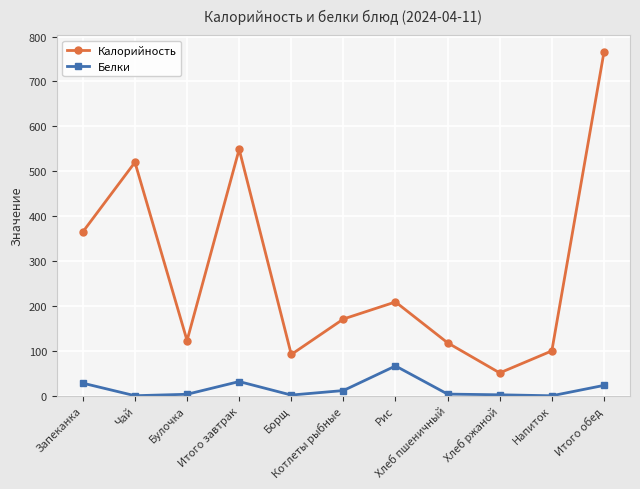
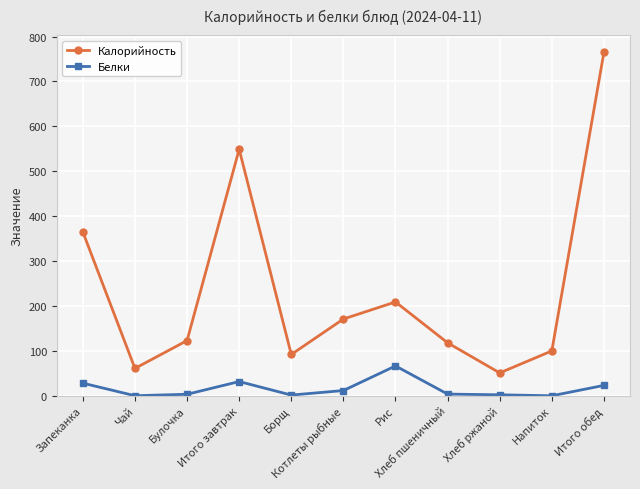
  {
    "Калорийность": {
      "Запеканка": 370,
-     "Чай": 520,
+     "Чай": 60,
      "Булочка": 120,
      "Итого завтрак": 550,
      "Борщ": 90,
      "Котлеты рыбные": 170,
      "Рис": 210,
      "Хлеб пшеничный": 120,
      "Хлеб ржаной": 50,
      "Напиток": 100,
      "Итого обед": 770
    },
    "Белки": {
      "Запеканка": 30,
      "Чай": 0,
      "Булочка": 0,
      "Итого завтрак": 30,
      "Борщ": 0,
      "Котлеты рыбные": 10,
      "Рис": 70,
      "Хлеб пшеничный": 0,
      "Хлеб ржаной": 0,
      "Напиток": 0,
      "Итого обед": 20
    }
  }
